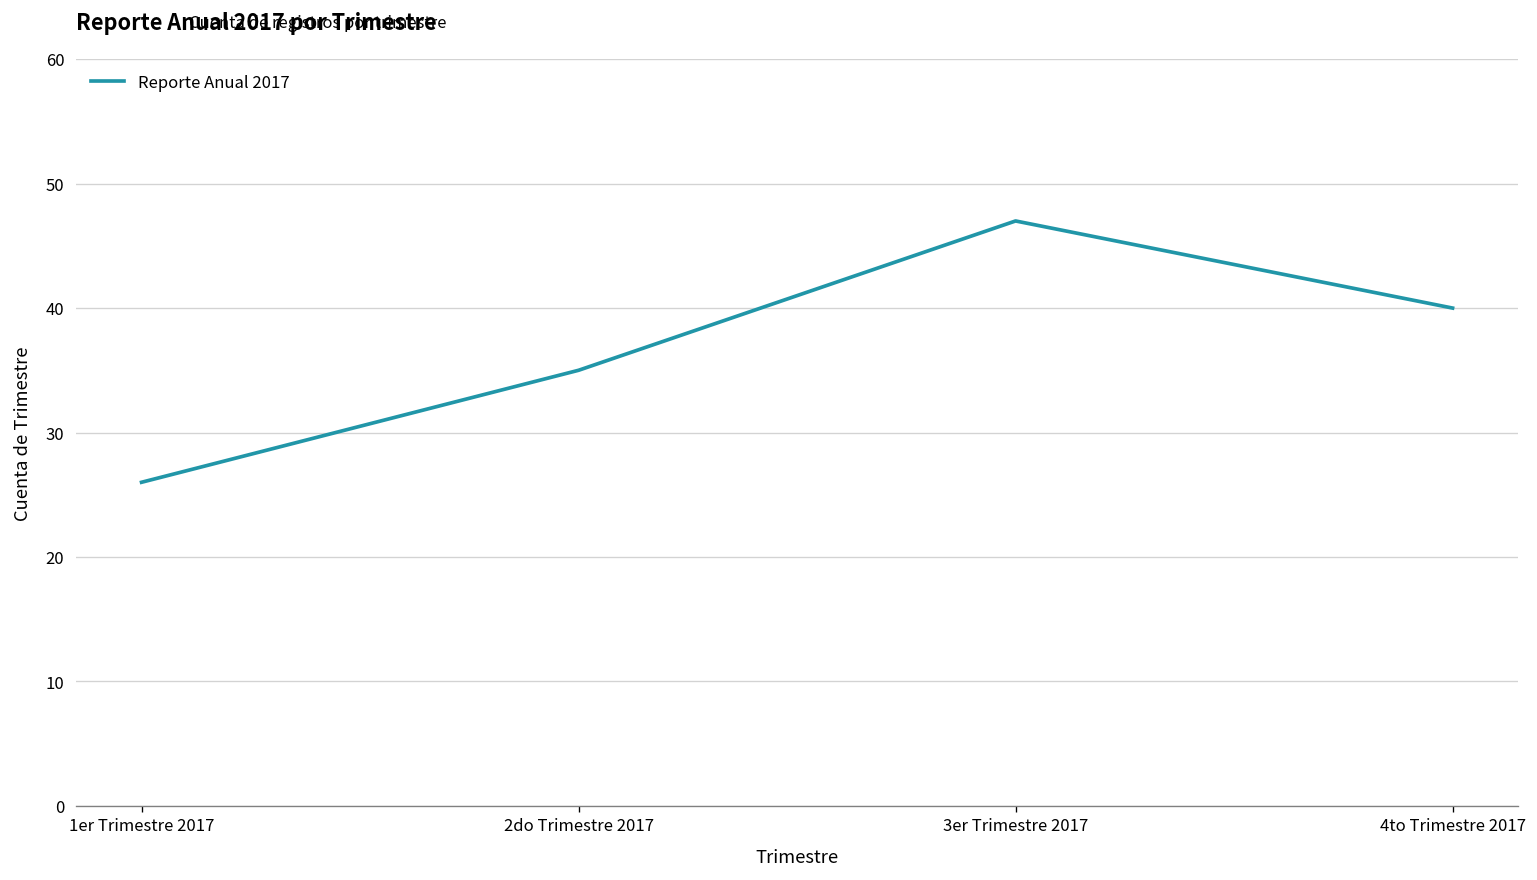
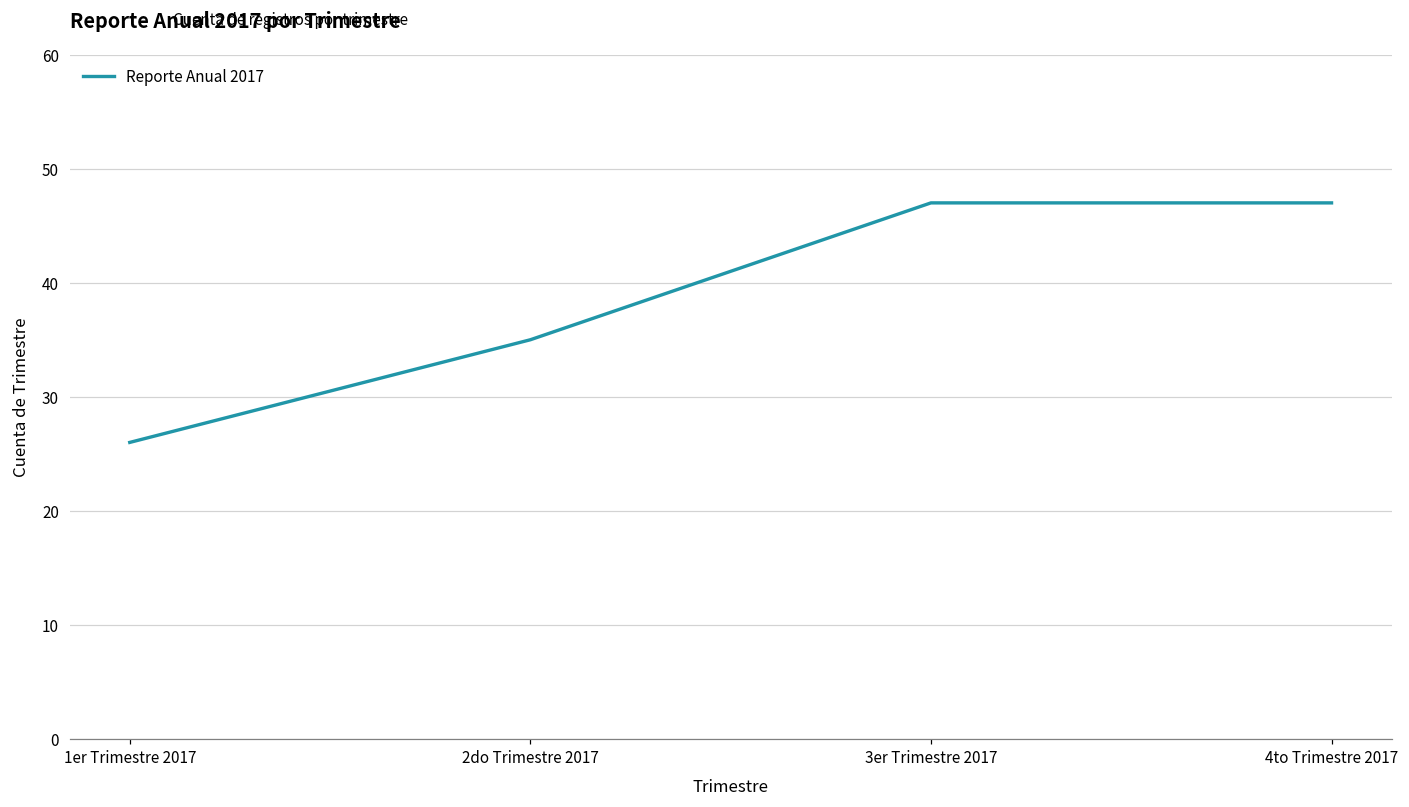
  {
    "1er Trimestre 2017": 26,
    "2do Trimestre 2017": 35,
    "3er Trimestre 2017": 47,
-   "4to Trimestre 2017": 40
+   "4to Trimestre 2017": 47
  }
